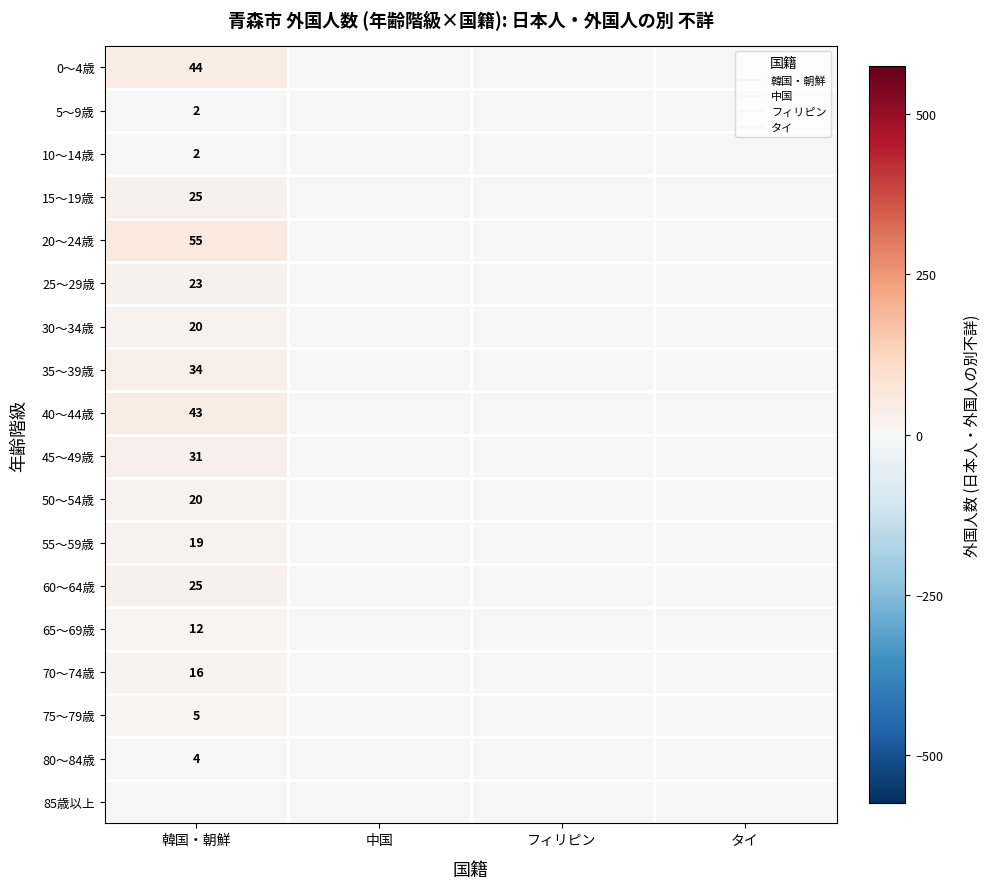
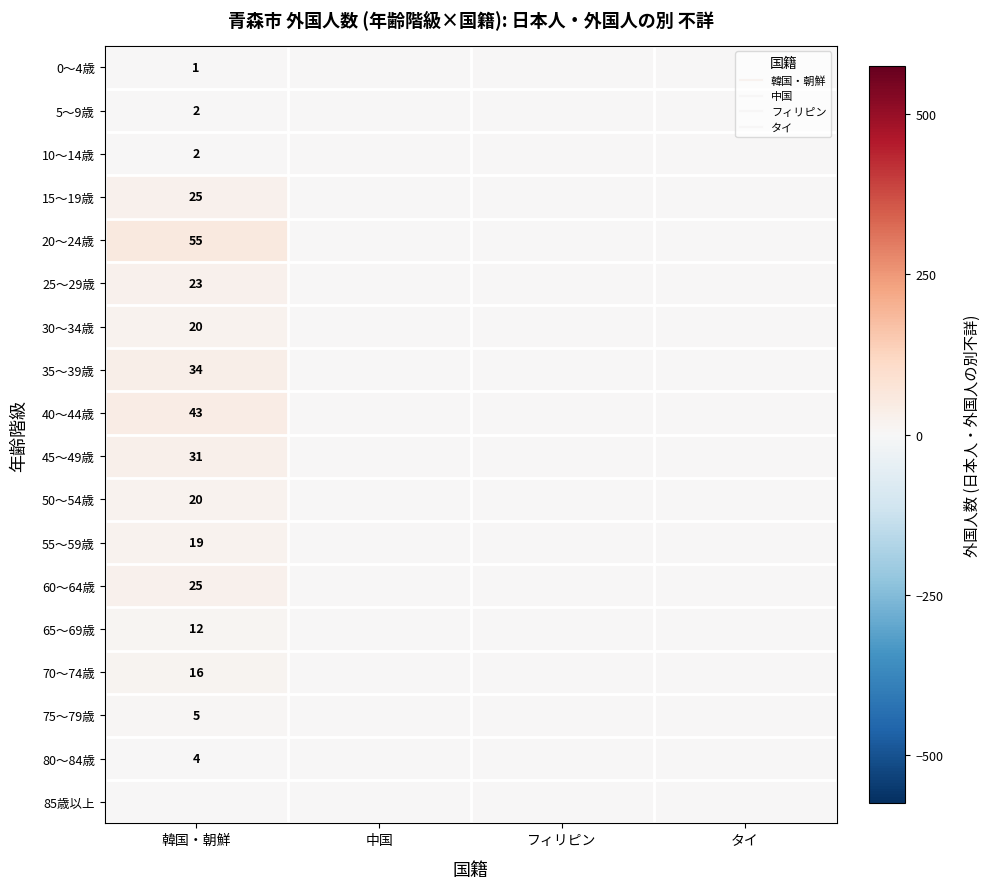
  {
    "0～4歳": {
-     "韓国・朝鮮": 44
+     "韓国・朝鮮": 1
    },
    "5～9歳": {
      "韓国・朝鮮": 2
    },
    "10～14歳": {
      "韓国・朝鮮": 2
    },
    "15～19歳": {
      "韓国・朝鮮": 25
    },
    "20～24歳": {
      "韓国・朝鮮": 55
    },
    "25～29歳": {
      "韓国・朝鮮": 23
    },
    "30～34歳": {
      "韓国・朝鮮": 20
    },
    "35～39歳": {
      "韓国・朝鮮": 34
    },
    "40～44歳": {
      "韓国・朝鮮": 43
    },
    "45～49歳": {
      "韓国・朝鮮": 31
    },
    "50～54歳": {
      "韓国・朝鮮": 20
    },
    "55～59歳": {
      "韓国・朝鮮": 19
    },
    "60～64歳": {
      "韓国・朝鮮": 25
    },
    "65～69歳": {
      "韓国・朝鮮": 12
    },
    "70～74歳": {
      "韓国・朝鮮": 16
    },
    "75～79歳": {
      "韓国・朝鮮": 5
    },
    "80～84歳": {
      "韓国・朝鮮": 4
    }
  }
